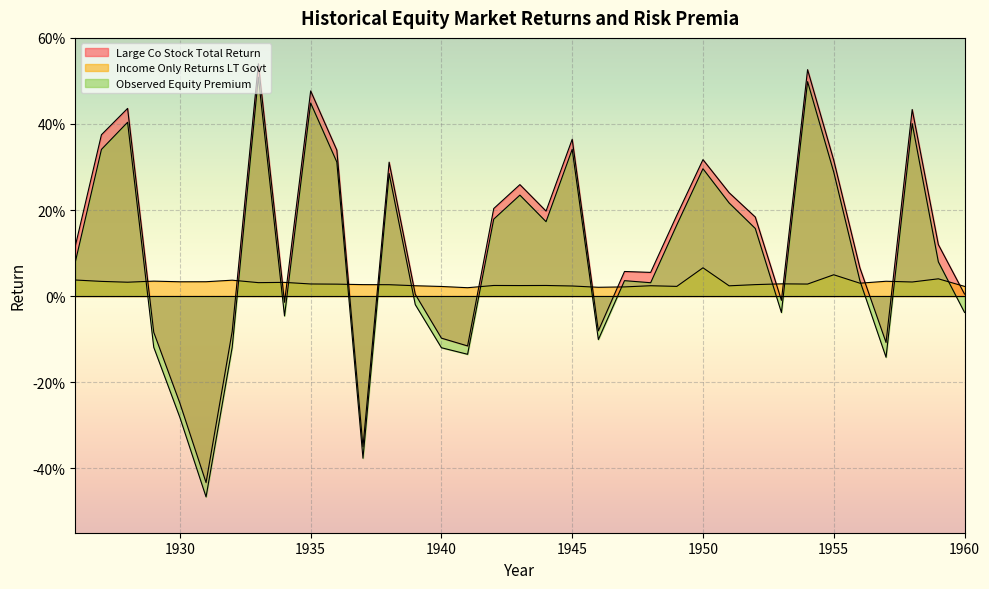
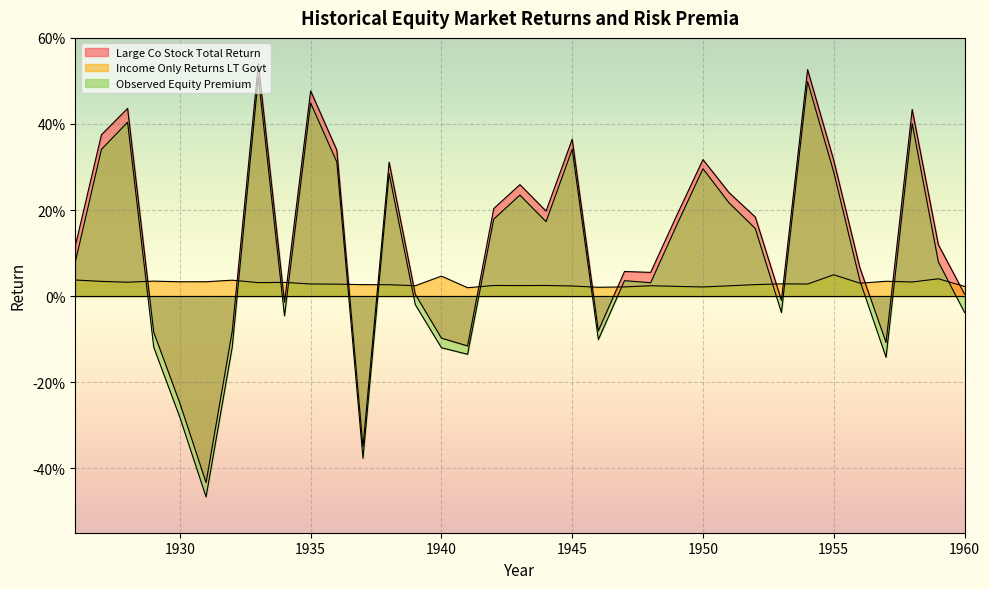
  {
    "Income Only Returns LT Govt": {
      "1930": "3%",
      "1935": "3%",
-     "1940": "2%",
+     "1940": "5%",
      "1945": "2%",
-     "1950": "7%",
+     "1950": "2%",
      "1955": "5%",
      "1960": "2%"
    }
  }
